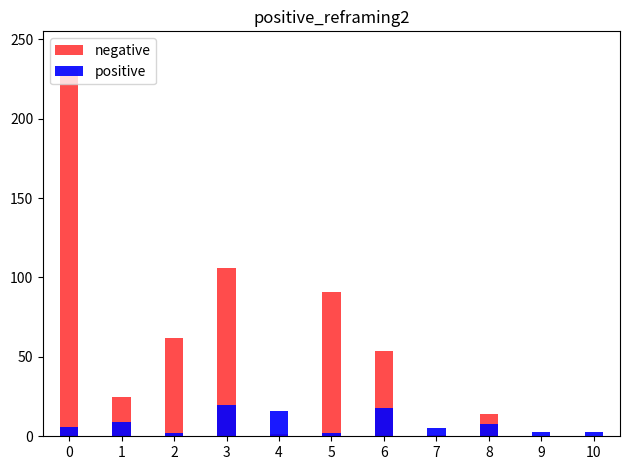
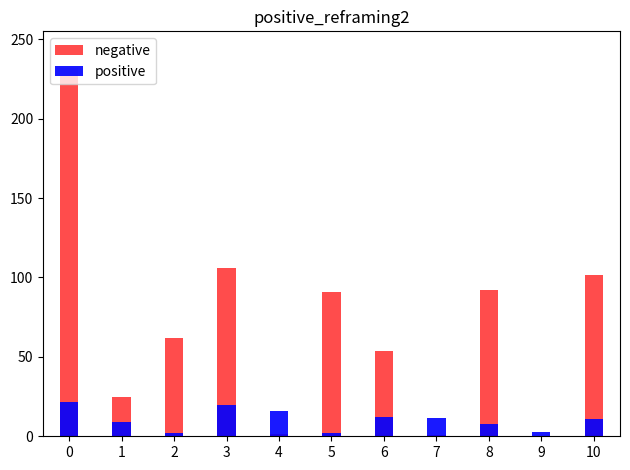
  {
    "negative": {
      "1": 25,
      "2": 62,
      "3": 106,
      "5": 91,
      "6": 53,
-     "8": 14,
-     "10": 0
+     "8": 92,
+     "10": 102
    },
    "positive": {
-     "0": 6,
+     "0": 22,
      "4": 16,
-     "6": 18,
-     "7": 5,
+     "6": 12,
+     "7": 11,
      "9": 2,
-     "10": 3
+     "10": 11
    }
  }
